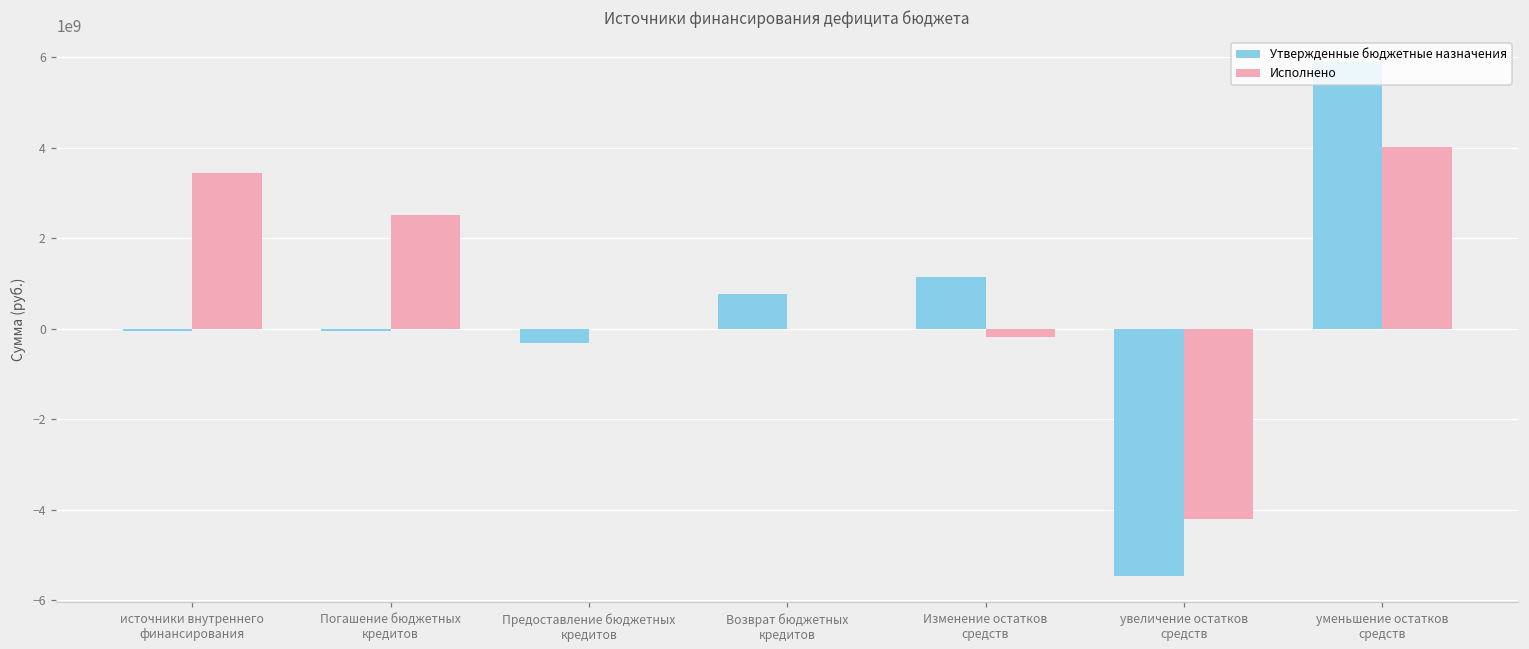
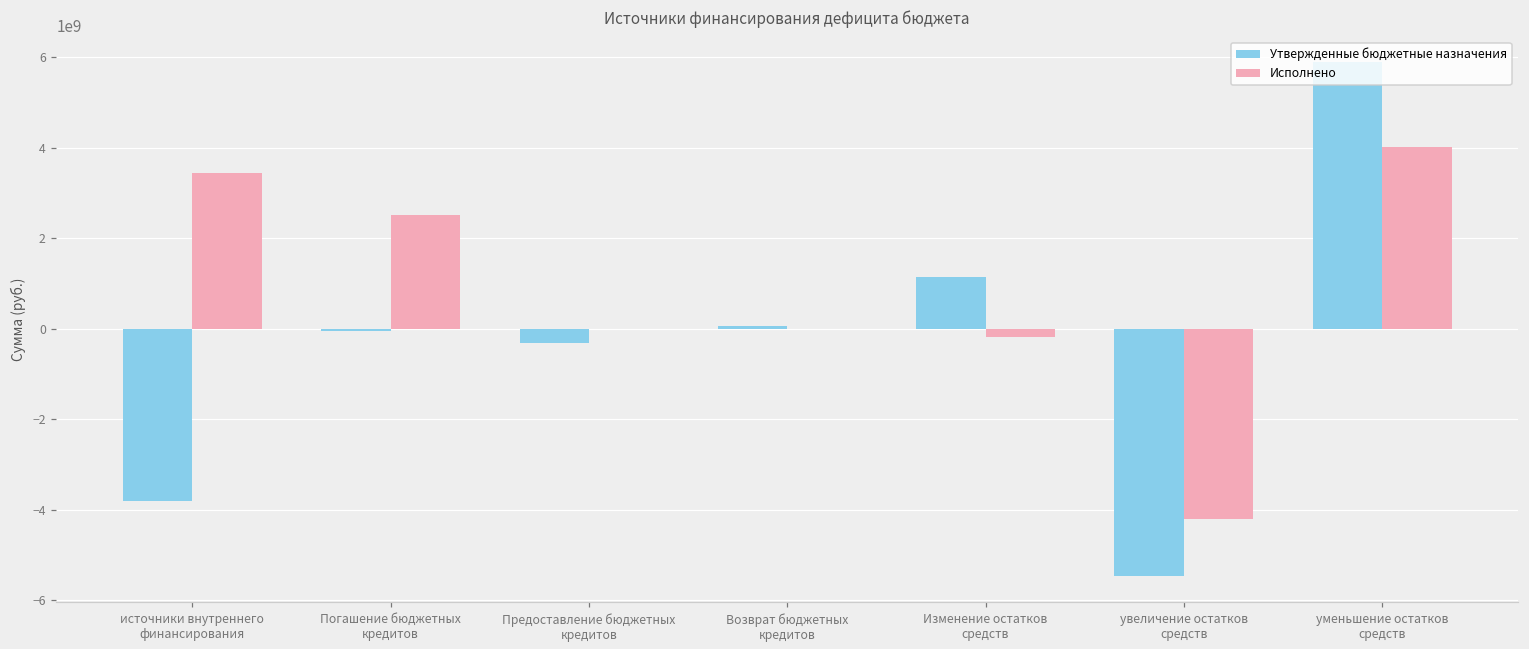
  {
    "Утвержденные бюджетные назначения": {
-     "источники внутреннего финансирования": -100000000,
+     "источники внутреннего финансирования": -3800000000,
      "Предоставление бюджетных кредитов": -300000000,
-     "Возврат бюджетных кредитов": 800000000,
+     "Возврат бюджетных кредитов": 100000000,
      "Изменение остатков средств": 1100000000,
      "увеличение остатков средств": -5500000000
    },
    "Исполнено": {
      "источники внутреннего финансирования": 3400000000,
      "Погашение бюджетных кредитов": 2500000000,
      "Предоставление бюджетных кредитов": 0,
      "Возврат бюджетных кредитов": 0,
      "Изменение остатков средств": -200000000,
      "увеличение остатков средств": -4200000000,
      "уменьшение остатков средств": 4000000000
    }
  }
